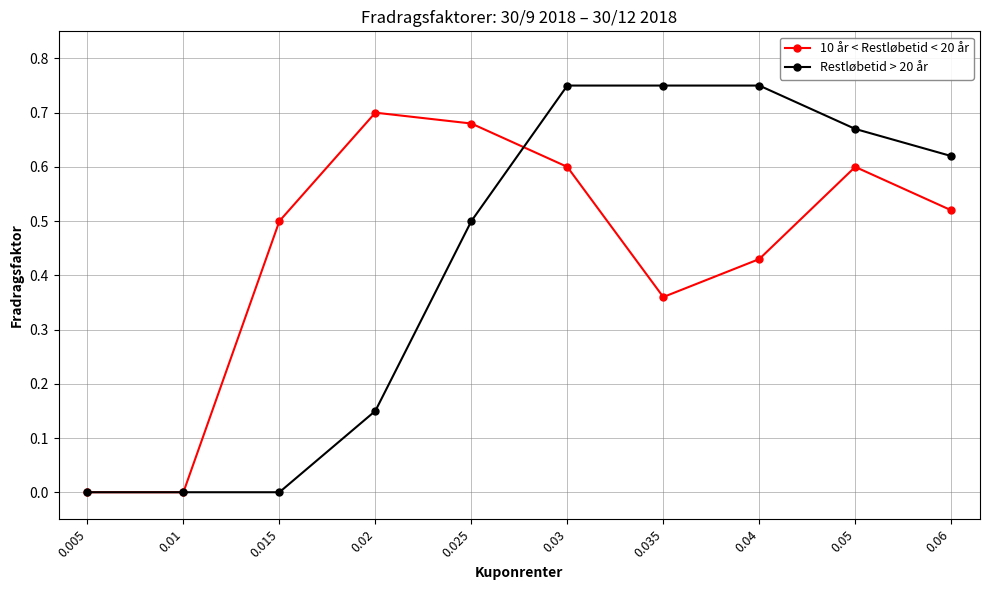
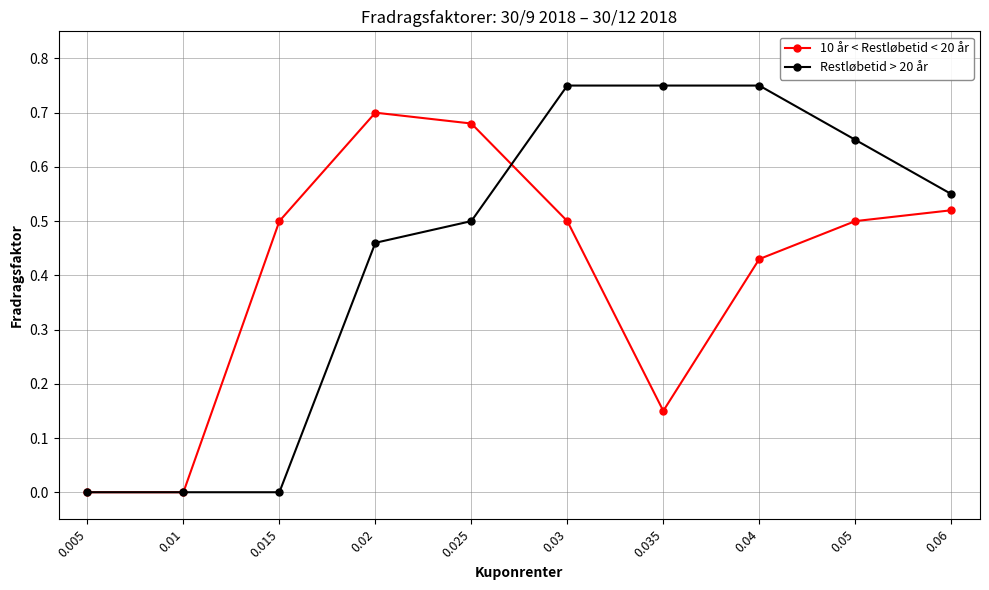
  {
    "10 år < Restløbetid < 20 år": {
      "0.015": 0.50,
      "0.02": 0.70,
      "0.025": 0.68,
-     "0.03": 0.6,
-     "0.035": 0.36,
+     "0.03": 0.5,
+     "0.035": 0.15,
      "0.04": 0.43,
-     "0.05": 0.6,
+     "0.05": 0.5,
      "0.06": 0.52
    },
    "Restløbetid > 20 år": {
      "0.015": 0.00,
-     "0.02": 0.15,
+     "0.02": 0.46,
      "0.025": 0.50,
      "0.03": 0.75,
      "0.035": 0.75,
      "0.04": 0.75,
-     "0.05": 0.67,
-     "0.06": 0.62
+     "0.05": 0.65,
+     "0.06": 0.55
    }
  }
